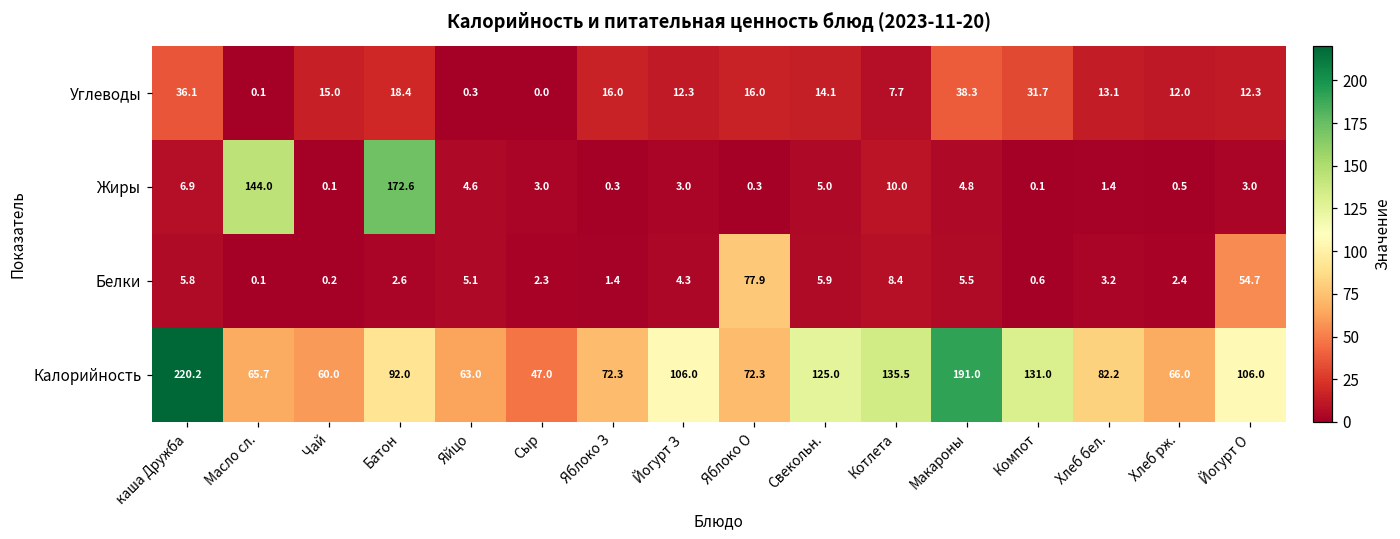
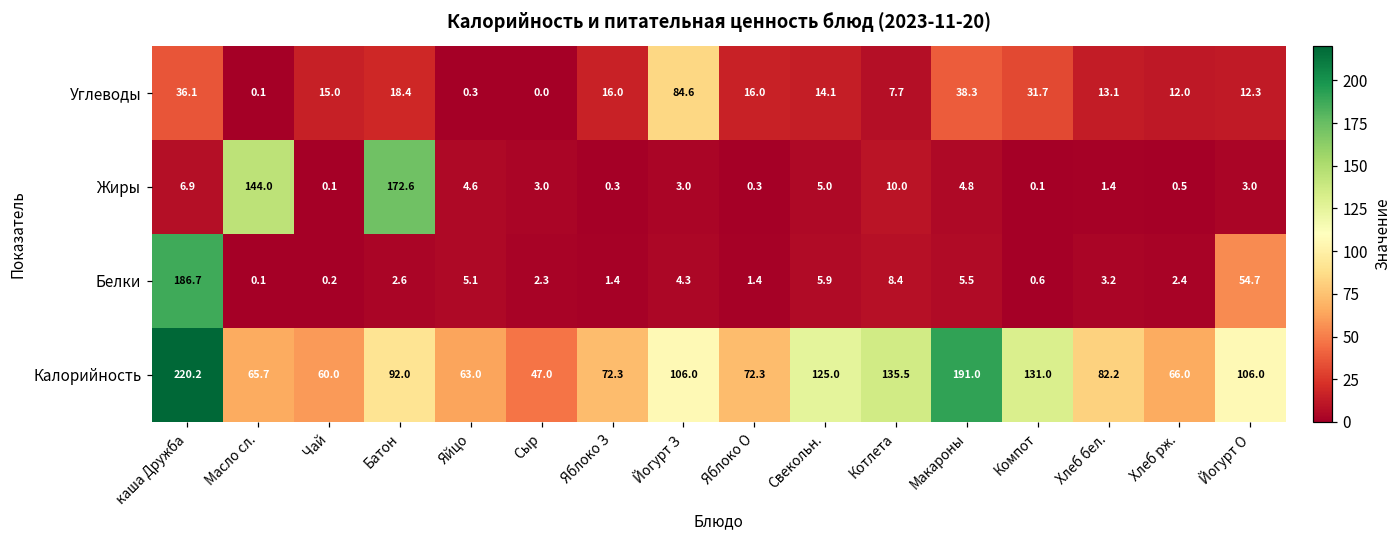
  {
    "Углеводы": {
      "каша Дружба": 36.1,
      "Масло сл.": 0.1,
      "Чай": 15.0,
      "Батон": 18.4,
      "Яйцо": 0.3,
      "Сыр": 0.0,
      "Яблоко З": 16.0,
-     "Йогурт З": 12.3,
+     "Йогурт З": 84.6,
      "Яблоко О": 16.0,
      "Свекольн.": 14.1,
      "Котлета": 7.7,
      "Макароны": 38.3,
      "Компот": 31.7,
      "Хлеб бел.": 13.1,
      "Хлеб рж.": 12.0,
      "Йогурт О": 12.3
    },
    "Жиры": {
      "каша Дружба": 6.9,
      "Масло сл.": 144.0,
      "Чай": 0.1,
      "Батон": 172.6,
      "Яйцо": 4.6,
      "Сыр": 3.0,
      "Яблоко З": 0.3,
      "Йогурт З": 3.0,
      "Яблоко О": 0.3,
      "Свекольн.": 5.0,
      "Котлета": 10.0,
      "Макароны": 4.8,
      "Компот": 0.1,
      "Хлеб бел.": 1.4,
      "Хлеб рж.": 0.5,
      "Йогурт О": 3.0
    },
    "Белки": {
-     "каша Дружба": 5.8,
+     "каша Дружба": 186.7,
      "Масло сл.": 0.1,
      "Чай": 0.2,
      "Батон": 2.6,
      "Яйцо": 5.1,
      "Сыр": 2.3,
      "Яблоко З": 1.4,
      "Йогурт З": 4.3,
-     "Яблоко О": 77.9,
+     "Яблоко О": 1.4,
      "Свекольн.": 5.9,
      "Котлета": 8.4,
      "Макароны": 5.5,
      "Компот": 0.6,
      "Хлеб бел.": 3.2,
      "Хлеб рж.": 2.4,
      "Йогурт О": 54.7
    },
    "Калорийность": {
      "каша Дружба": 220.2,
      "Масло сл.": 65.7,
      "Чай": 60.0,
      "Батон": 92.0,
      "Яйцо": 63.0,
      "Сыр": 47.0,
      "Яблоко З": 72.3,
      "Йогурт З": 106.0,
      "Яблоко О": 72.3,
      "Свекольн.": 125.0,
      "Котлета": 135.5,
      "Макароны": 191.0,
      "Компот": 131.0,
      "Хлеб бел.": 82.2,
      "Хлеб рж.": 66.0,
      "Йогурт О": 106.0
    }
  }
